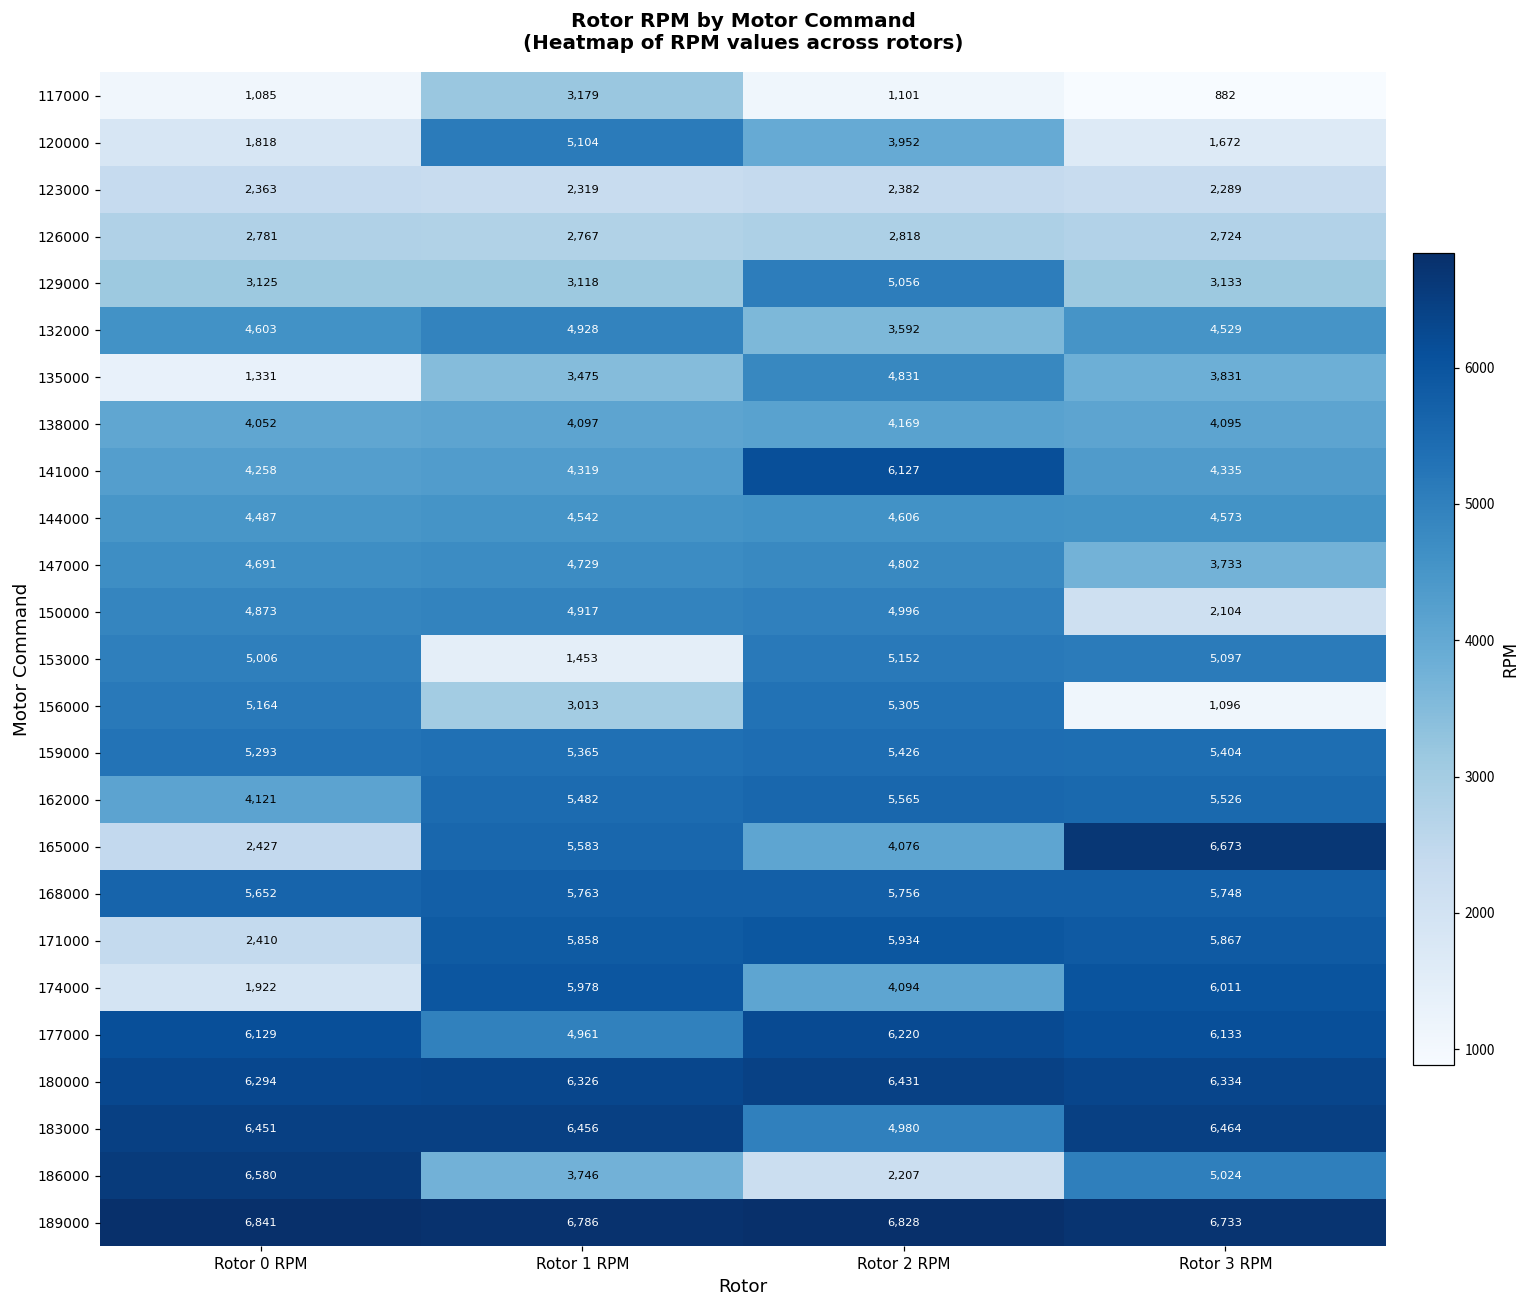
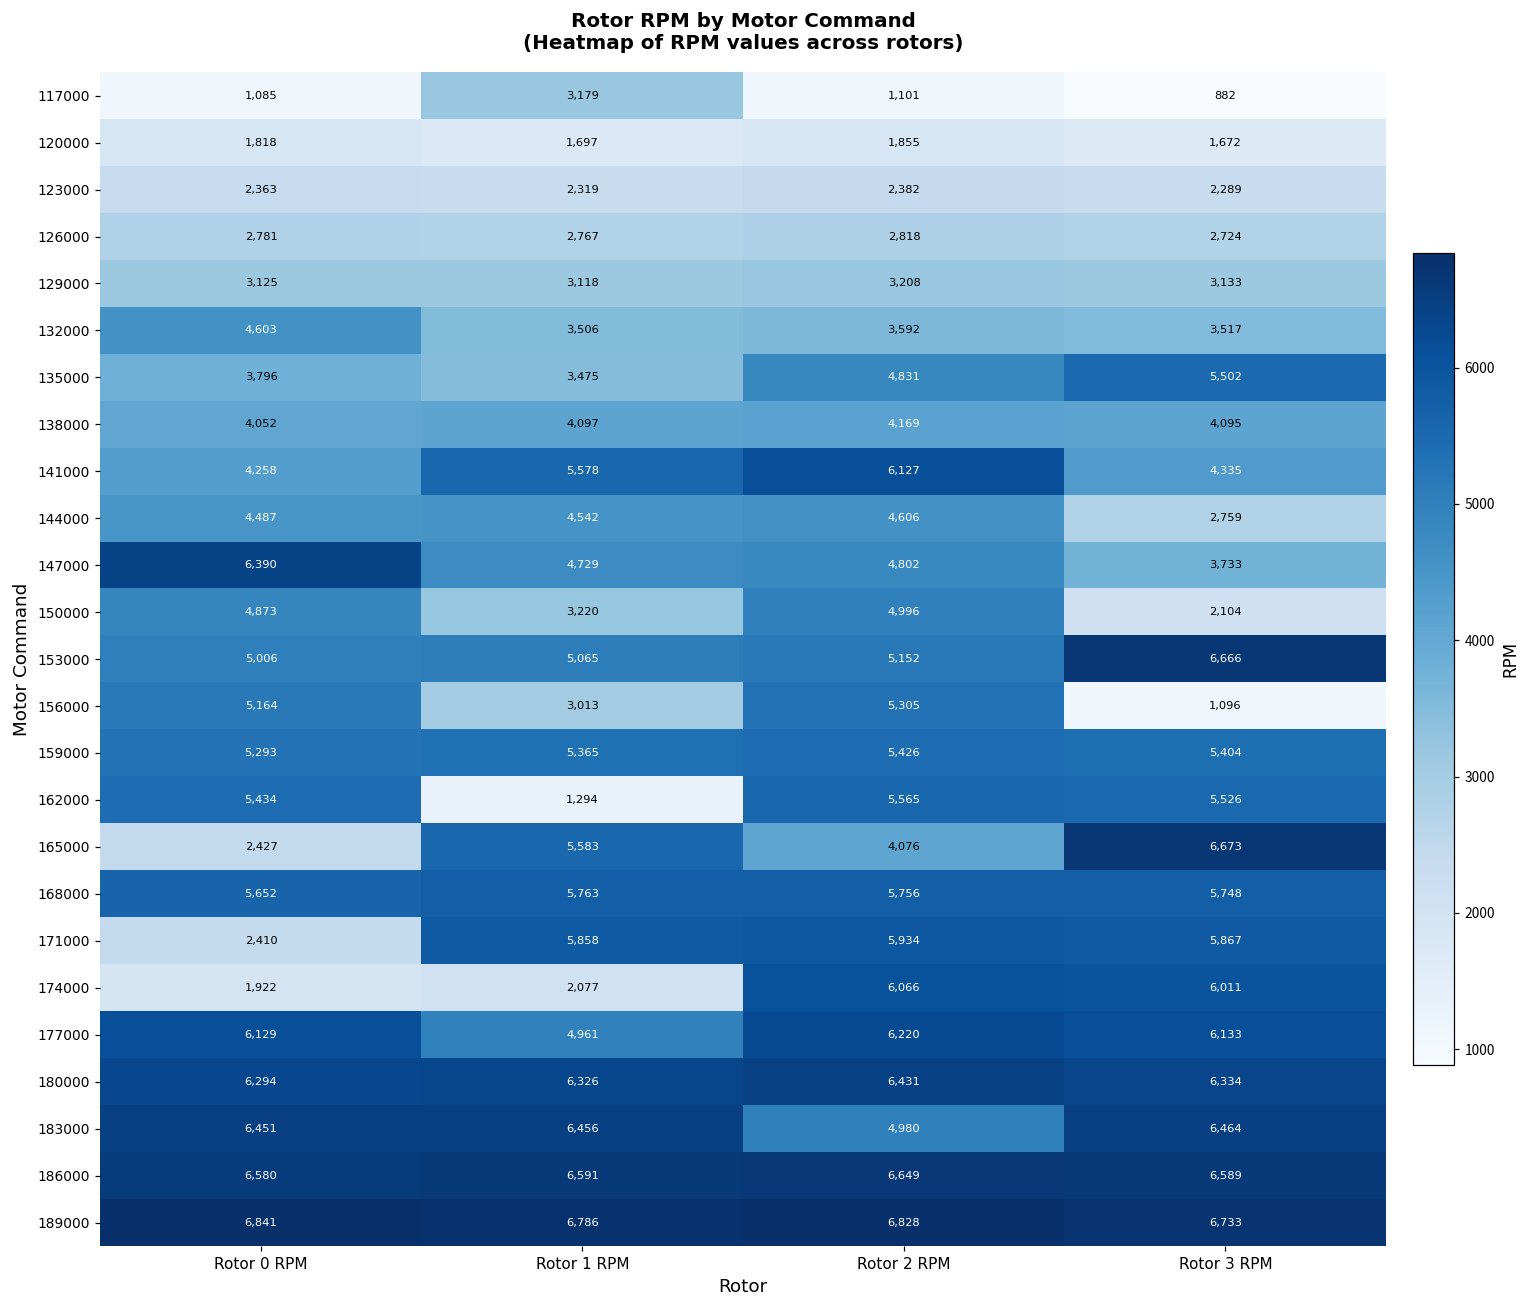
  {
    "117000": {
      "Rotor 0 RPM": "1,085",
      "Rotor 1 RPM": "3,179",
      "Rotor 2 RPM": "1,101",
      "Rotor 3 RPM": "882"
    },
    "120000": {
      "Rotor 0 RPM": "1,818",
-     "Rotor 1 RPM": "5,104",
-     "Rotor 2 RPM": "3,952",
+     "Rotor 1 RPM": "1,697",
+     "Rotor 2 RPM": "1,855",
      "Rotor 3 RPM": "1,672"
    },
    "123000": {
      "Rotor 0 RPM": "2,363",
      "Rotor 1 RPM": "2,319",
      "Rotor 2 RPM": "2,382",
      "Rotor 3 RPM": "2,289"
    },
    "126000": {
      "Rotor 0 RPM": "2,781",
      "Rotor 1 RPM": "2,767",
      "Rotor 2 RPM": "2,818",
      "Rotor 3 RPM": "2,724"
    },
    "129000": {
      "Rotor 0 RPM": "3,125",
      "Rotor 1 RPM": "3,118",
-     "Rotor 2 RPM": "5,056",
+     "Rotor 2 RPM": "3,208",
      "Rotor 3 RPM": "3,133"
    },
    "132000": {
      "Rotor 0 RPM": "4,603",
-     "Rotor 1 RPM": "4,928",
+     "Rotor 1 RPM": "3,506",
      "Rotor 2 RPM": "3,592",
-     "Rotor 3 RPM": "4,529"
+     "Rotor 3 RPM": "3,517"
    },
    "135000": {
-     "Rotor 0 RPM": "1,331",
+     "Rotor 0 RPM": "3,796",
      "Rotor 1 RPM": "3,475",
      "Rotor 2 RPM": "4,831",
-     "Rotor 3 RPM": "3,831"
+     "Rotor 3 RPM": "5,502"
    },
    "138000": {
      "Rotor 0 RPM": "4,052",
      "Rotor 1 RPM": "4,097",
      "Rotor 2 RPM": "4,169",
      "Rotor 3 RPM": "4,095"
    },
    "141000": {
      "Rotor 0 RPM": "4,258",
-     "Rotor 1 RPM": "4,319",
+     "Rotor 1 RPM": "5,578",
      "Rotor 2 RPM": "6,127",
      "Rotor 3 RPM": "4,335"
    },
    "144000": {
      "Rotor 0 RPM": "4,487",
      "Rotor 1 RPM": "4,542",
      "Rotor 2 RPM": "4,606",
-     "Rotor 3 RPM": "4,573"
+     "Rotor 3 RPM": "2,759"
    },
    "147000": {
-     "Rotor 0 RPM": "4,691",
+     "Rotor 0 RPM": "6,390",
      "Rotor 1 RPM": "4,729",
      "Rotor 2 RPM": "4,802",
      "Rotor 3 RPM": "3,733"
    },
    "150000": {
      "Rotor 0 RPM": "4,873",
-     "Rotor 1 RPM": "4,917",
+     "Rotor 1 RPM": "3,220",
      "Rotor 2 RPM": "4,996",
      "Rotor 3 RPM": "2,104"
    },
    "153000": {
      "Rotor 0 RPM": "5,006",
-     "Rotor 1 RPM": "1,453",
+     "Rotor 1 RPM": "5,065",
      "Rotor 2 RPM": "5,152",
-     "Rotor 3 RPM": "5,097"
+     "Rotor 3 RPM": "6,666"
    },
    "156000": {
      "Rotor 0 RPM": "5,164",
      "Rotor 1 RPM": "3,013",
      "Rotor 2 RPM": "5,305",
      "Rotor 3 RPM": "1,096"
    },
    "159000": {
      "Rotor 0 RPM": "5,293",
      "Rotor 1 RPM": "5,365",
      "Rotor 2 RPM": "5,426",
      "Rotor 3 RPM": "5,404"
    },
    "162000": {
-     "Rotor 0 RPM": "4,121",
-     "Rotor 1 RPM": "5,482",
+     "Rotor 0 RPM": "5,434",
+     "Rotor 1 RPM": "1,294",
      "Rotor 2 RPM": "5,565",
      "Rotor 3 RPM": "5,526"
    },
    "165000": {
      "Rotor 0 RPM": "2,427",
      "Rotor 1 RPM": "5,583",
      "Rotor 2 RPM": "4,076",
      "Rotor 3 RPM": "6,673"
    },
    "168000": {
      "Rotor 0 RPM": "5,652",
      "Rotor 1 RPM": "5,763",
      "Rotor 2 RPM": "5,756",
      "Rotor 3 RPM": "5,748"
    },
    "171000": {
      "Rotor 0 RPM": "2,410",
      "Rotor 1 RPM": "5,858",
      "Rotor 2 RPM": "5,934",
      "Rotor 3 RPM": "5,867"
    },
    "174000": {
      "Rotor 0 RPM": "1,922",
-     "Rotor 1 RPM": "5,978",
-     "Rotor 2 RPM": "4,094",
+     "Rotor 1 RPM": "2,077",
+     "Rotor 2 RPM": "6,066",
      "Rotor 3 RPM": "6,011"
    },
    "177000": {
      "Rotor 0 RPM": "6,129",
      "Rotor 1 RPM": "4,961",
      "Rotor 2 RPM": "6,220",
      "Rotor 3 RPM": "6,133"
    },
    "180000": {
      "Rotor 0 RPM": "6,294",
      "Rotor 1 RPM": "6,326",
      "Rotor 2 RPM": "6,431",
      "Rotor 3 RPM": "6,334"
    },
    "183000": {
      "Rotor 0 RPM": "6,451",
      "Rotor 1 RPM": "6,456",
      "Rotor 2 RPM": "4,980",
      "Rotor 3 RPM": "6,464"
    },
    "186000": {
      "Rotor 0 RPM": "6,580",
-     "Rotor 1 RPM": "3,746",
-     "Rotor 2 RPM": "2,207",
-     "Rotor 3 RPM": "5,024"
+     "Rotor 1 RPM": "6,591",
+     "Rotor 2 RPM": "6,649",
+     "Rotor 3 RPM": "6,589"
    },
    "189000": {
      "Rotor 0 RPM": "6,841",
      "Rotor 1 RPM": "6,786",
      "Rotor 2 RPM": "6,828",
      "Rotor 3 RPM": "6,733"
    }
  }
